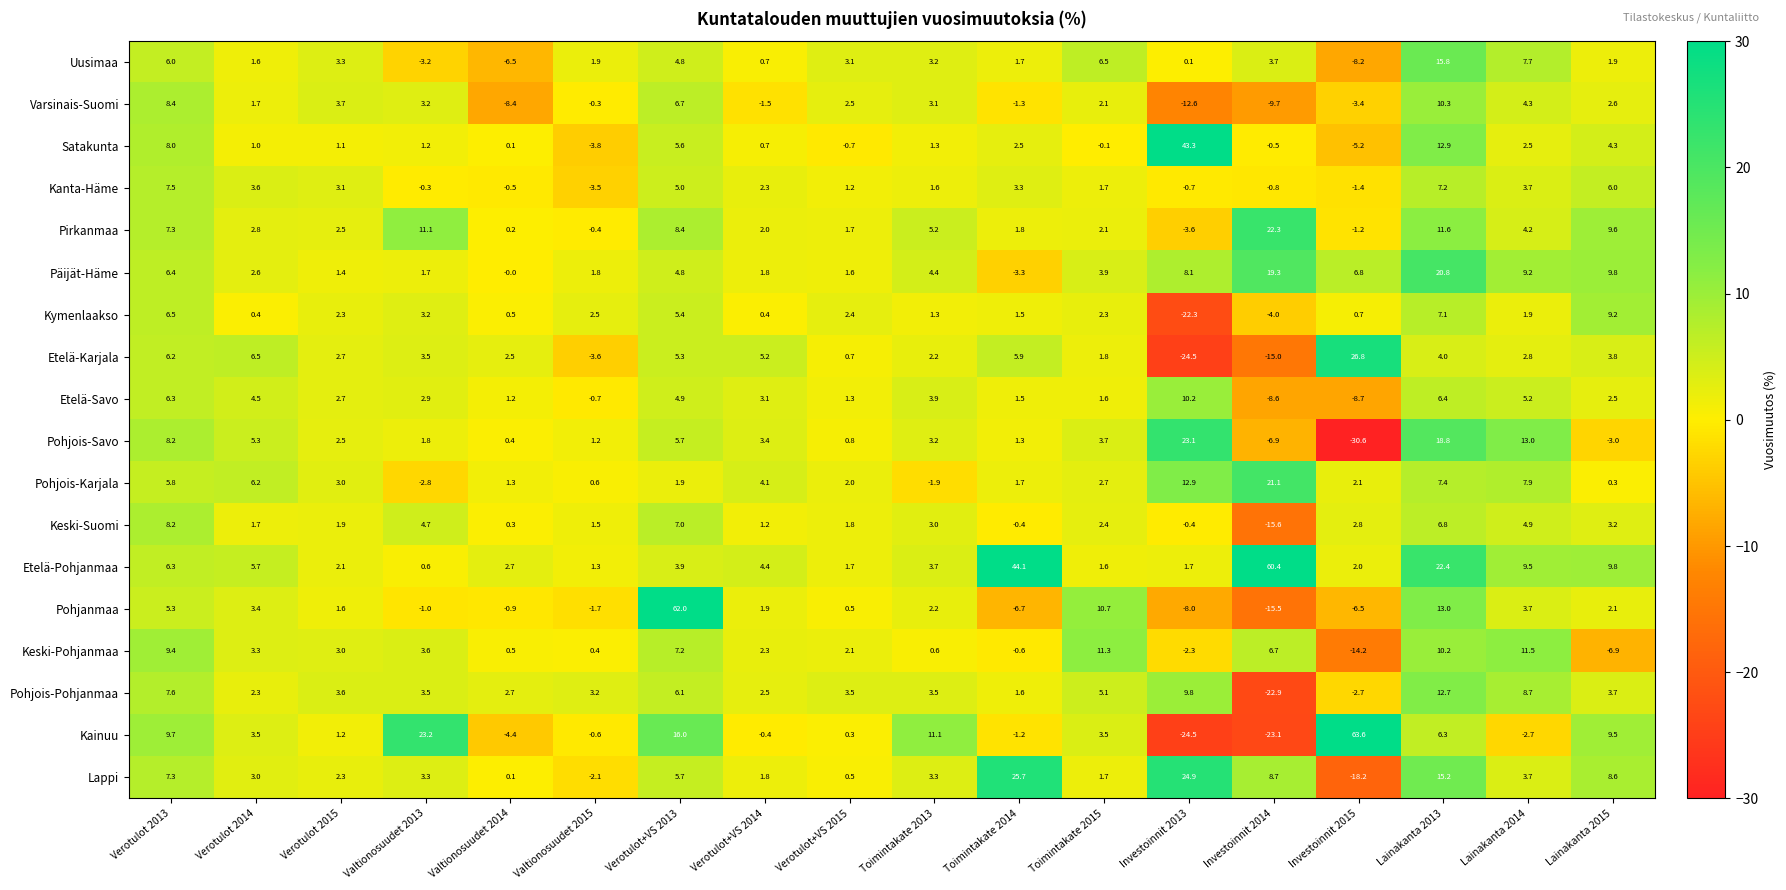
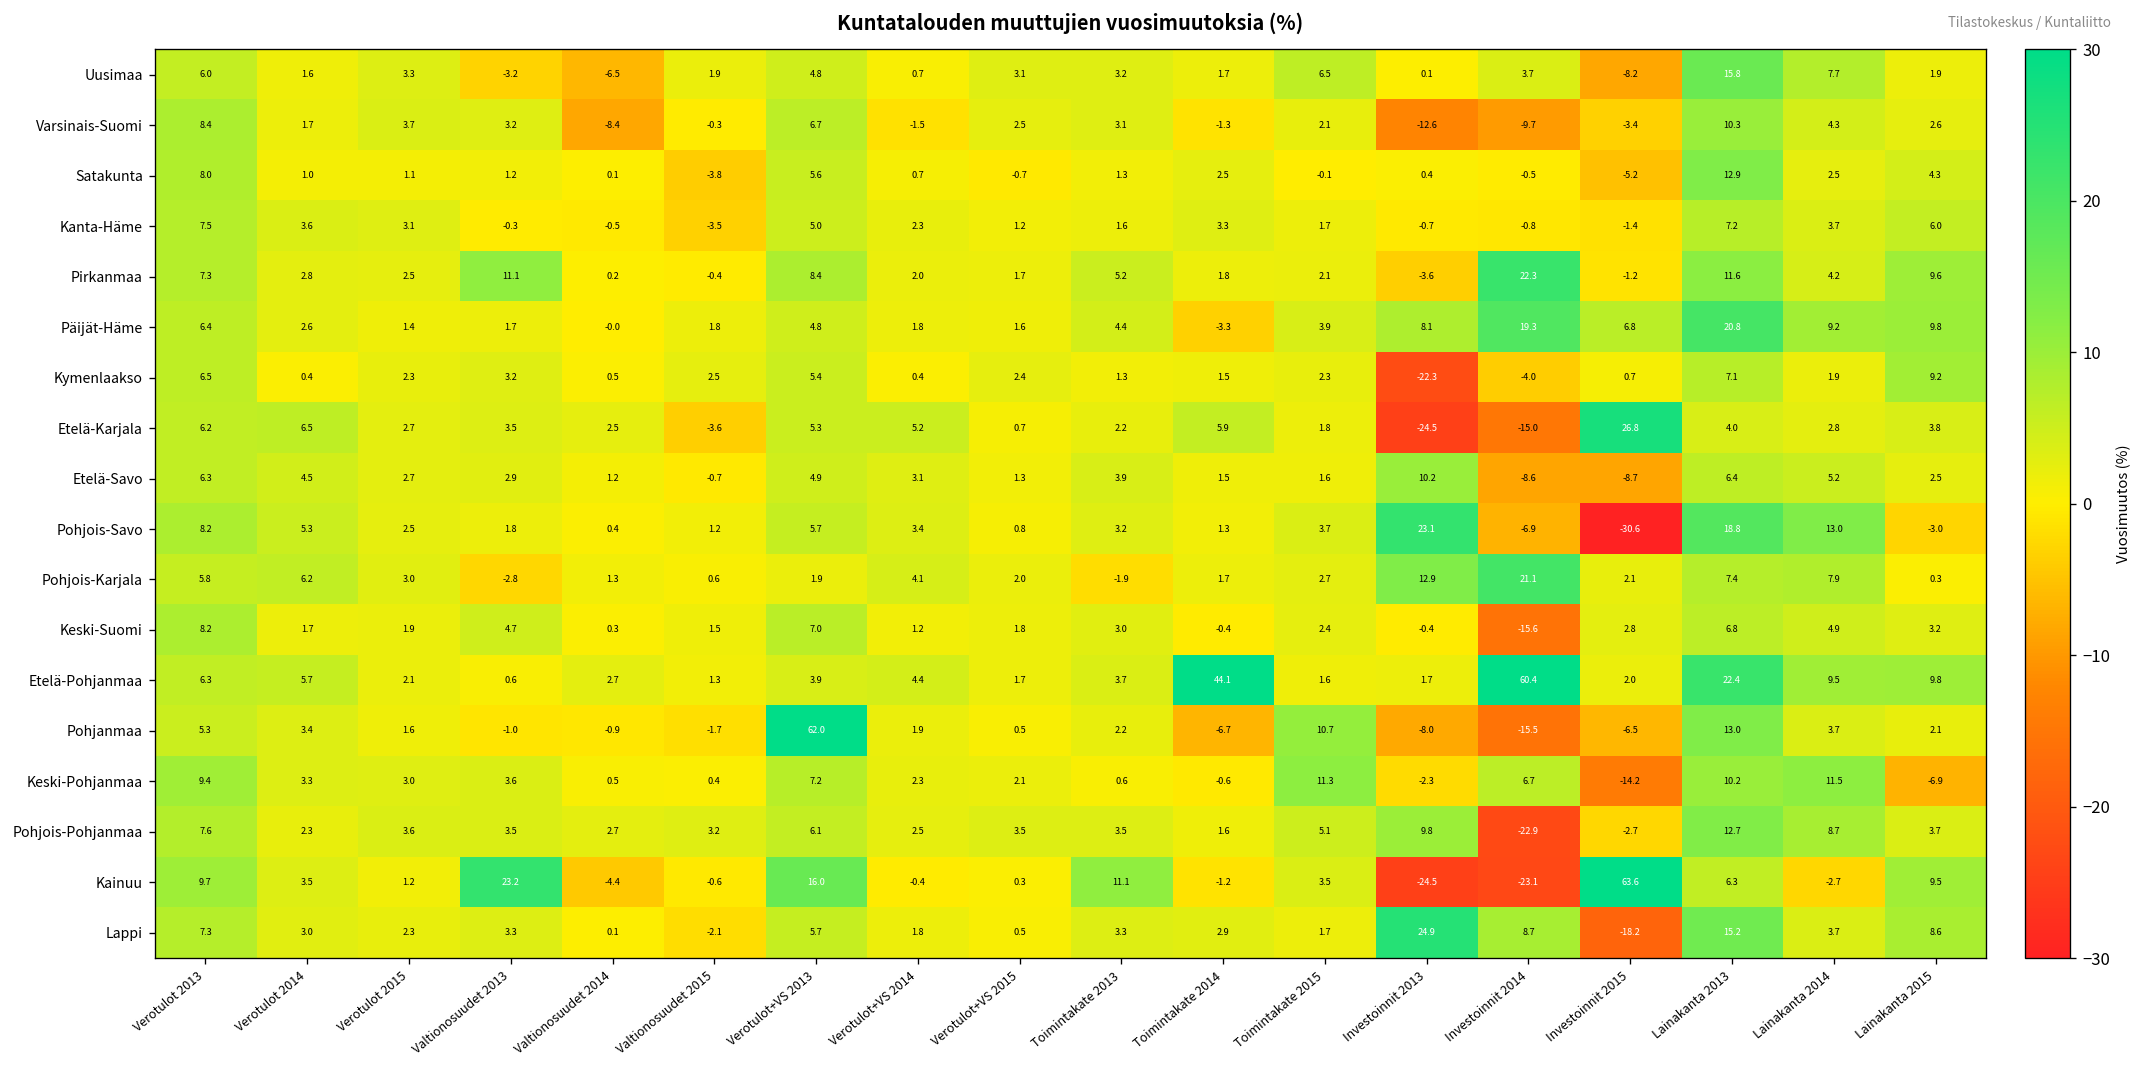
  {
    "Satakunta": {
      "Verotulot 2013": 8.0,
      "Verotulot 2014": 1.0,
      "Verotulot 2015": 1.1,
      "Valtionosuudet 2013": 1.2,
      "Valtionosuudet 2014": 0.1,
      "Valtionosuudet 2015": -3.8,
      "Verotulot+VS 2013": 5.6,
      "Verotulot+VS 2014": 0.7,
      "Verotulot+VS 2015": -0.7,
      "Toimintakate 2013": 1.3,
      "Toimintakate 2014": 2.5,
      "Toimintakate 2015": -0.1,
-     "Investoinnit 2013": 43.3,
+     "Investoinnit 2013": 0.4,
      "Investoinnit 2014": -0.5,
      "Investoinnit 2015": -5.2,
      "Lainakanta 2013": 12.9,
      "Lainakanta 2014": 2.5,
      "Lainakanta 2015": 4.3
    },
    "Lappi": {
      "Verotulot 2013": 7.3,
      "Verotulot 2014": 3.0,
      "Verotulot 2015": 2.3,
      "Valtionosuudet 2013": 3.3,
      "Valtionosuudet 2014": 0.1,
      "Valtionosuudet 2015": -2.1,
      "Verotulot+VS 2013": 5.7,
      "Verotulot+VS 2014": 1.8,
      "Verotulot+VS 2015": 0.5,
      "Toimintakate 2013": 3.3,
-     "Toimintakate 2014": 25.7,
+     "Toimintakate 2014": 2.9,
      "Toimintakate 2015": 1.7,
      "Investoinnit 2013": 24.9,
      "Investoinnit 2014": 8.7,
      "Investoinnit 2015": -18.2,
      "Lainakanta 2013": 15.2,
      "Lainakanta 2014": 3.7,
      "Lainakanta 2015": 8.6
    }
  }
